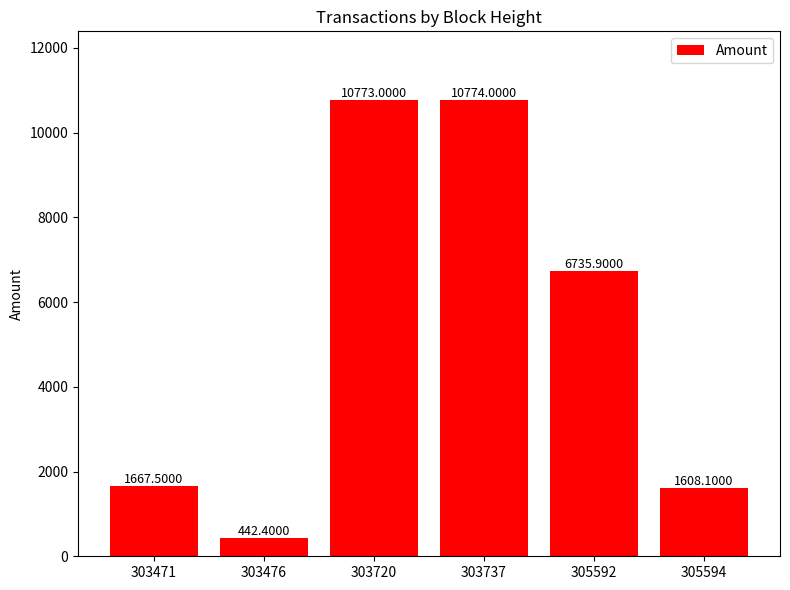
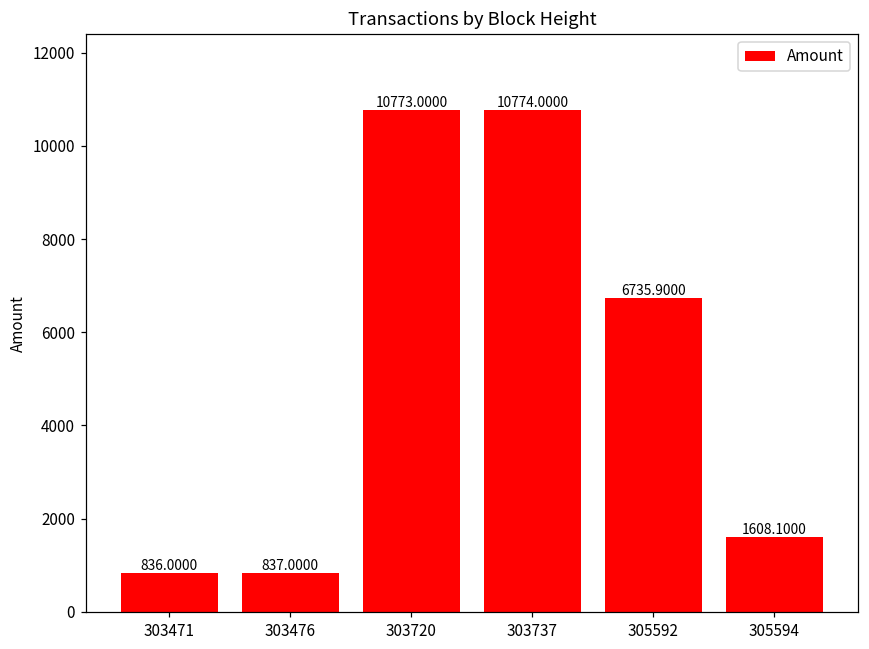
  {
-   "303471": 1667.5000,
-   "303476": 442.4000,
+   "303471": 836.0000,
+   "303476": 837.0000,
    "303720": 10773.0000,
    "303737": 10774.0000,
    "305592": 6735.9000,
    "305594": 1608.1000
  }
